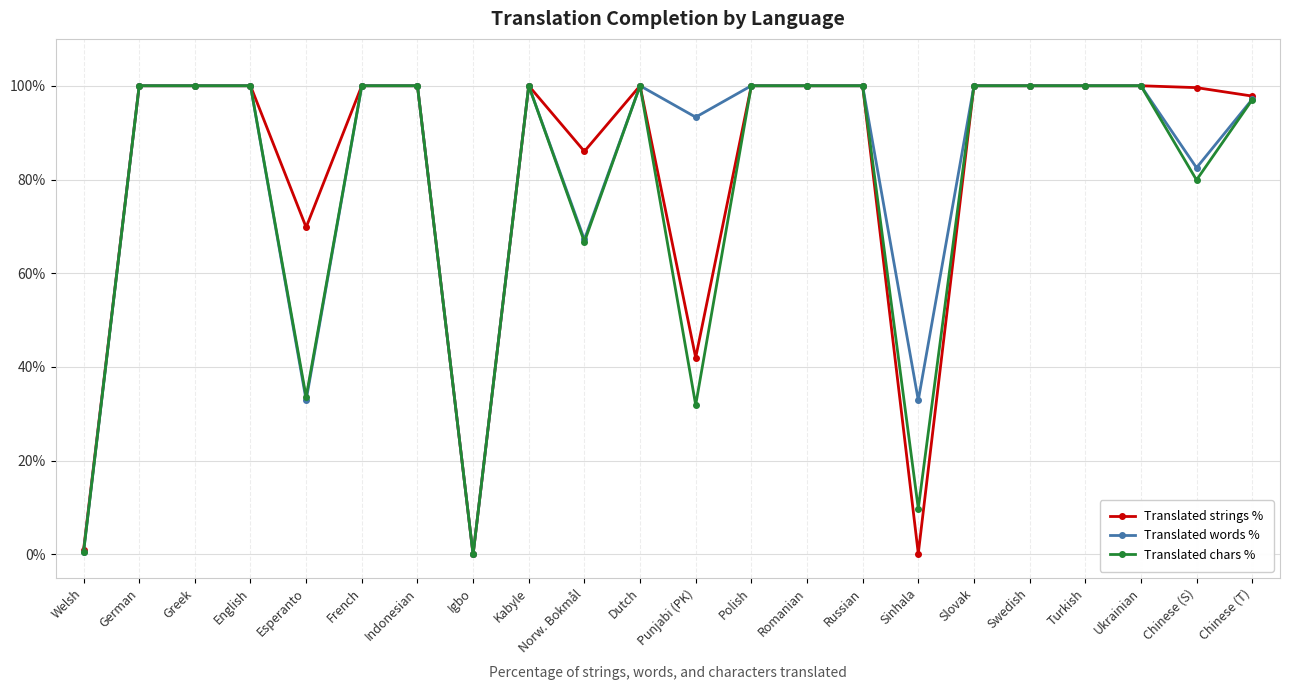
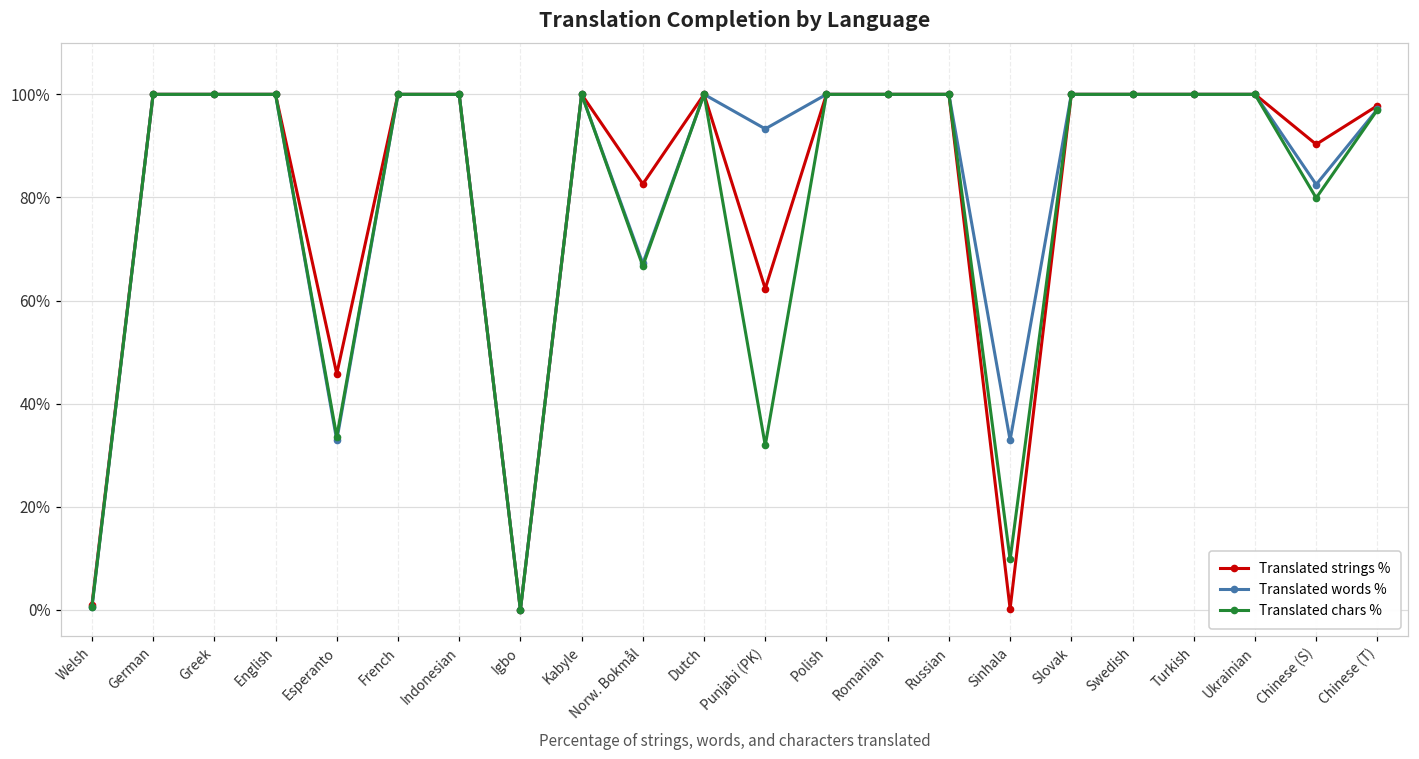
  {
    "Translated strings %": {
-     "Esperanto": "70%",
-     "Norw. Bokmål": "86%",
-     "Punjabi (PK)": "42%",
+     "Esperanto": "46%",
+     "Norw. Bokmål": "83%",
+     "Punjabi (PK)": "62%",
      "Sinhala": "0%",
-     "Chinese (S)": "100%",
+     "Chinese (S)": "90%",
      "Chinese (T)": "98%"
    },
    "Translated words %": {
      "Esperanto": "33%",
      "Punjabi (PK)": "93%",
      "Sinhala": "33%",
      "Chinese (S)": "83%"
    },
    "Translated chars %": {
      "Esperanto": "34%",
      "Punjabi (PK)": "32%",
      "Sinhala": "10%",
      "Chinese (S)": "80%"
    }
  }
